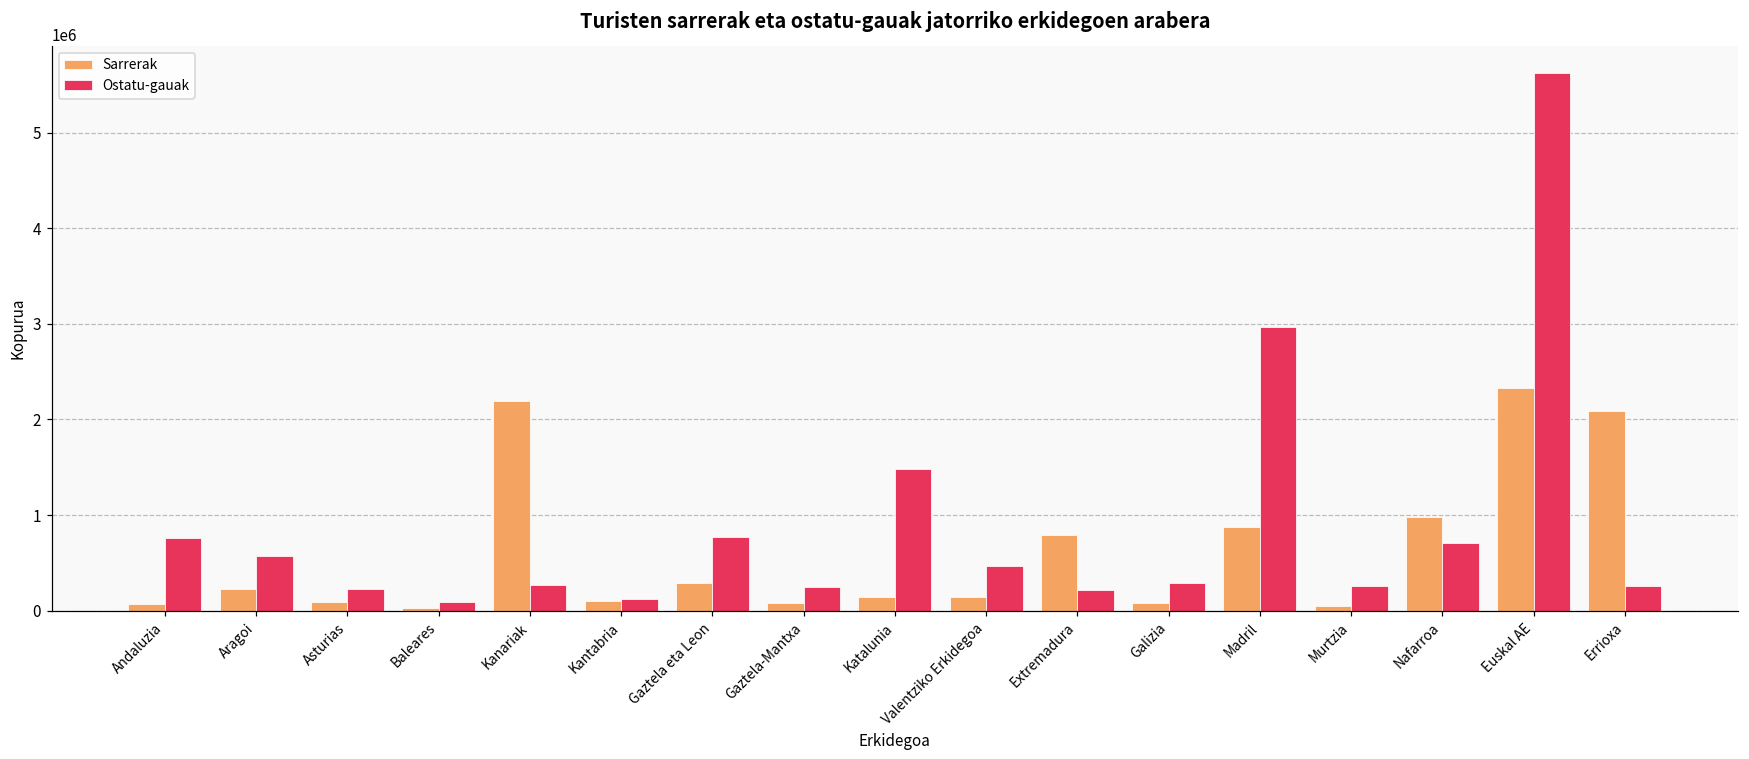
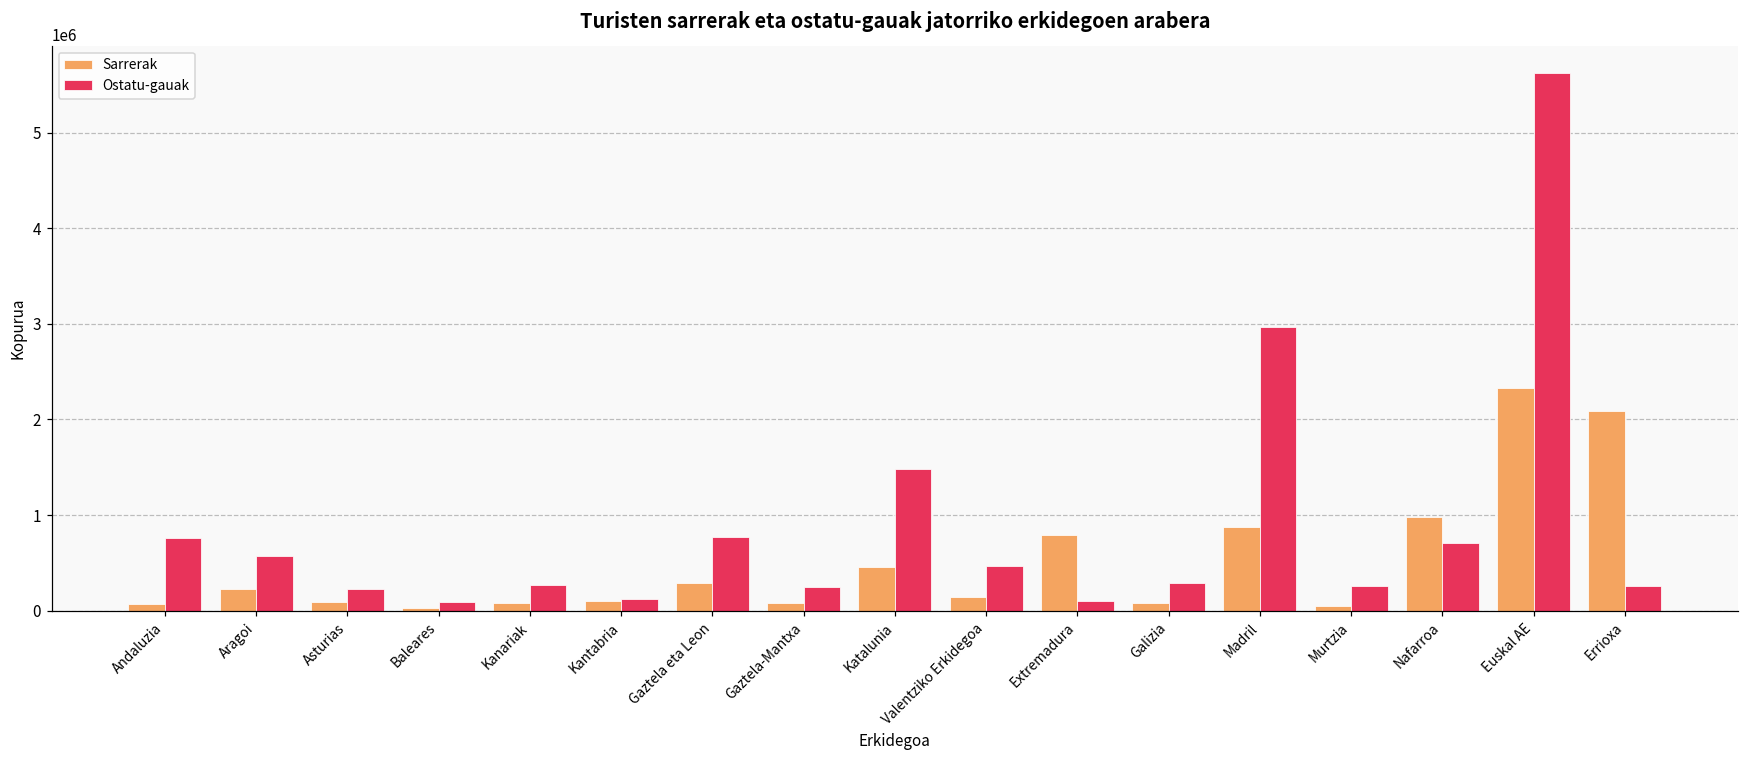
  {
    "Sarrerak": {
      "Andaluzia": 100000,
      "Aragoi": 200000,
      "Asturias": 100000,
-     "Kanariak": 2200000,
+     "Kanariak": 100000,
      "Kantabria": 100000,
      "Gaztela eta Leon": 300000,
      "Gaztela-Mantxa": 100000,
-     "Katalunia": 100000,
+     "Katalunia": 500000,
      "Valentziko Erkidegoa": 100000,
      "Extremadura": 800000,
      "Galizia": 100000,
      "Madril": 900000,
      "Murtzia": 0,
      "Nafarroa": 1000000,
      "Euskal AE": 2300000,
      "Errioxa": 2100000
    },
    "Ostatu-gauak": {
      "Andaluzia": 800000,
      "Aragoi": 600000,
      "Asturias": 200000,
      "Baleares": 100000,
      "Kanariak": 300000,
      "Kantabria": 100000,
      "Gaztela eta Leon": 800000,
      "Gaztela-Mantxa": 200000,
      "Katalunia": 1500000,
      "Valentziko Erkidegoa": 500000,
-     "Extremadura": 200000,
+     "Extremadura": 100000,
      "Galizia": 300000,
      "Madril": 3000000,
      "Murtzia": 300000,
      "Nafarroa": 700000,
      "Euskal AE": 5600000,
      "Errioxa": 300000
    }
  }
